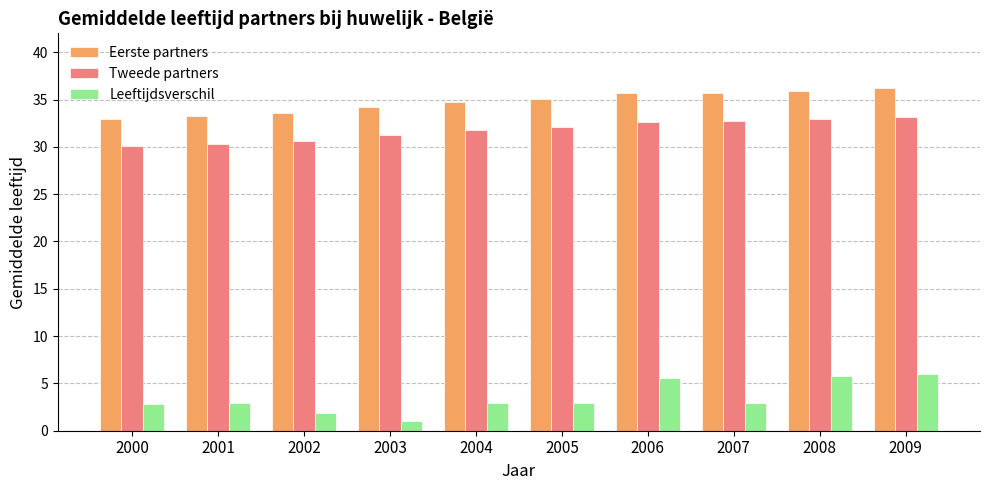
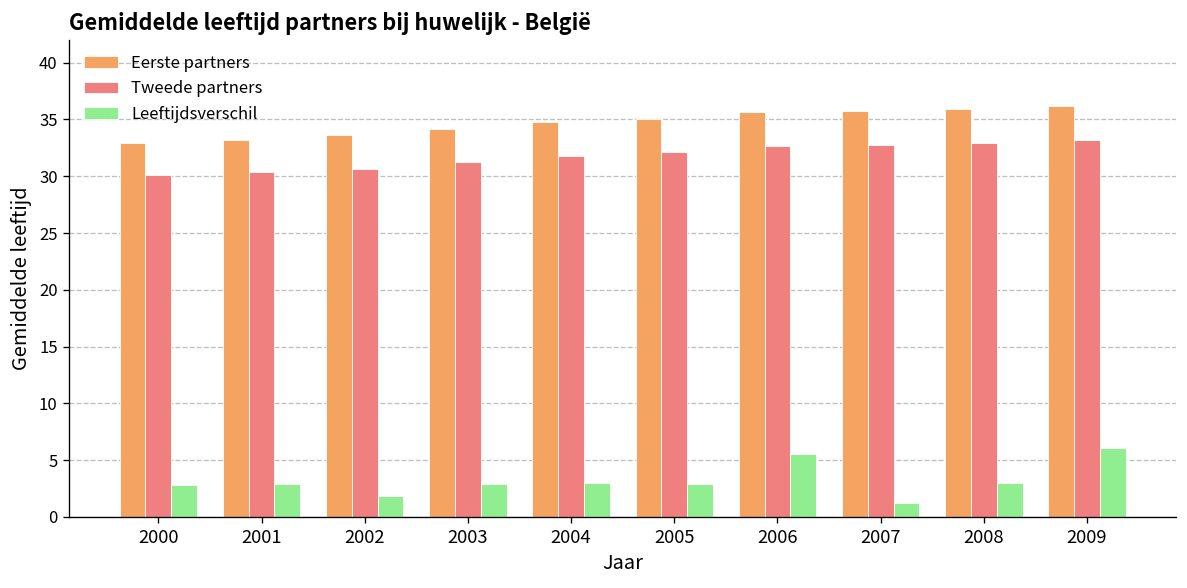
  {
    "Leeftijdsverschil": {
      "2000": 3,
      "2001": 3,
      "2002": 2,
-     "2003": 1,
+     "2003": 3,
      "2004": 3,
      "2005": 3,
      "2006": 6,
-     "2007": 3,
-     "2008": 6,
+     "2007": 1,
+     "2008": 3,
      "2009": 6
    }
  }
